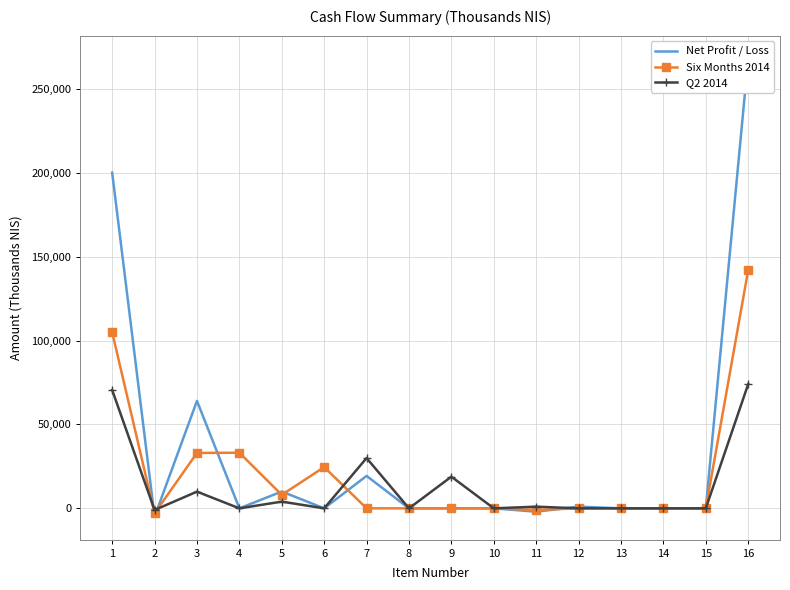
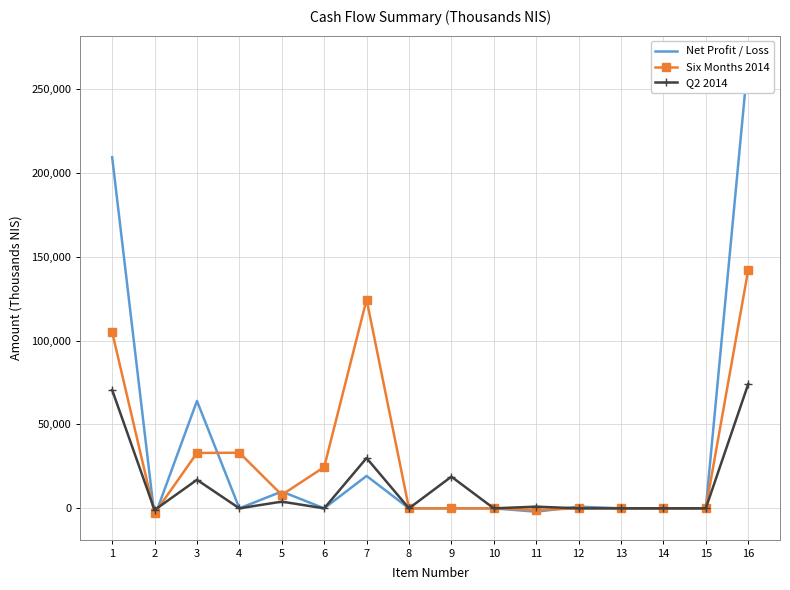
  {
    "Net Profit / Loss": {
-     "1": "200,000",
+     "1": "209,000",
      "2": "-5,000",
      "3": "64,000",
      "5": "10,000",
      "7": "19,000"
    },
    "Six Months 2014": {
      "1": "105,000",
      "2": "-3,000",
      "3": "33,000",
      "4": "33,000",
      "5": "8,000",
      "6": "25,000",
-     "7": "0",
+     "7": "124,000",
      "16": "142,000"
    },
    "Q2 2014": {
      "1": "70,000",
      "2": "-1,000",
-     "3": "10,000",
+     "3": "17,000",
      "5": "4,000",
      "7": "30,000",
      "9": "19,000",
      "11": "1,000",
      "16": "74,000"
    }
  }
